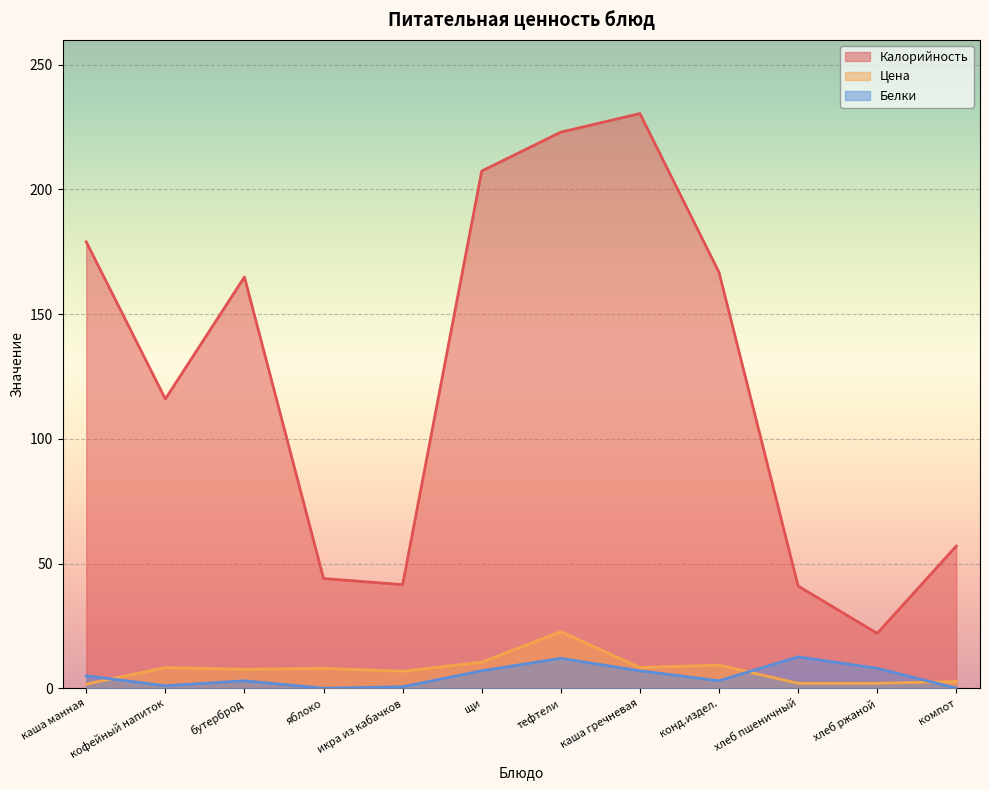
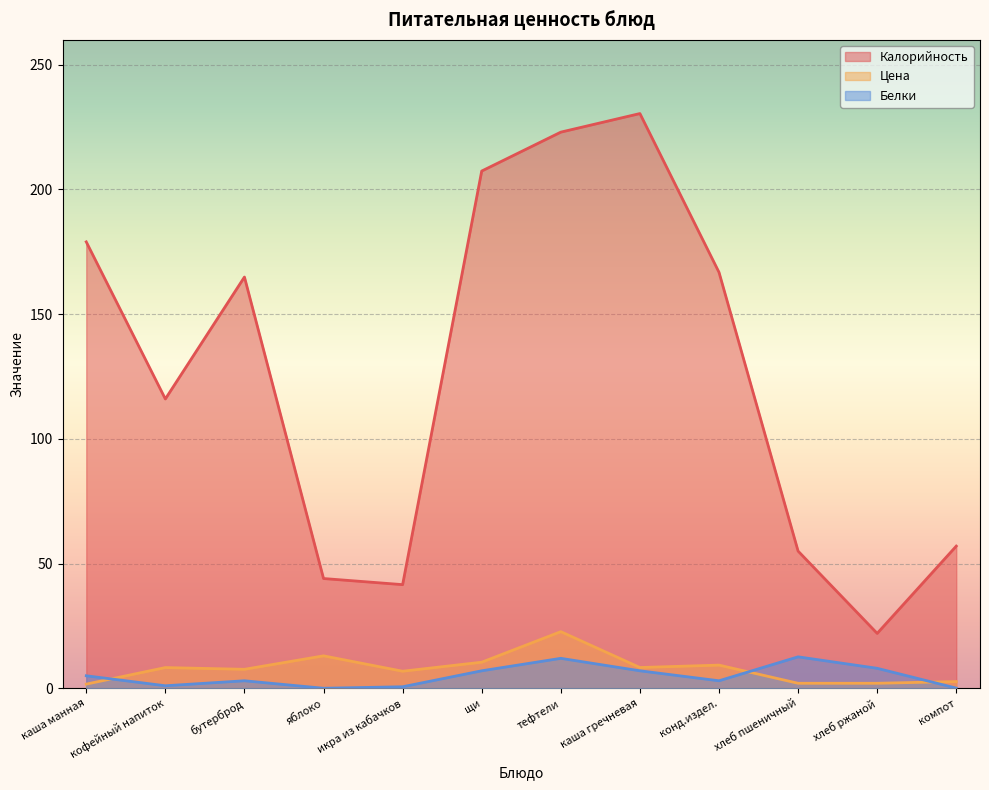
  {
    "Калорийность": {
      "каша манная": 179,
      "кофейный напиток": 116,
      "бутерброд": 165,
      "яблоко": 44,
      "икра из кабачков": 42,
      "щи": 207,
      "тефтели": 223,
      "каша гречневая": 230,
      "конд.издел.": 167,
-     "хлеб пшеничный": 41,
+     "хлеб пшеничный": 55,
      "хлеб ржаной": 22,
      "компот": 57
    },
    "Цена": {
      "каша манная": 2,
      "кофейный напиток": 8,
      "бутерброд": 8,
-     "яблоко": 8,
+     "яблоко": 13,
      "икра из кабачков": 7,
      "щи": 10,
      "тефтели": 23,
      "каша гречневая": 8,
      "конд.издел.": 9,
      "хлеб пшеничный": 2,
      "хлеб ржаной": 2,
      "компот": 3
    },
    "Белки": {
      "каша манная": 5,
      "кофейный напиток": 1,
      "бутерброд": 3,
      "яблоко": 0,
      "икра из кабачков": 1,
      "щи": 7,
      "тефтели": 12,
      "каша гречневая": 7,
      "конд.издел.": 3,
      "хлеб пшеничный": 13,
      "хлеб ржаной": 8,
      "компот": 0
    }
  }
